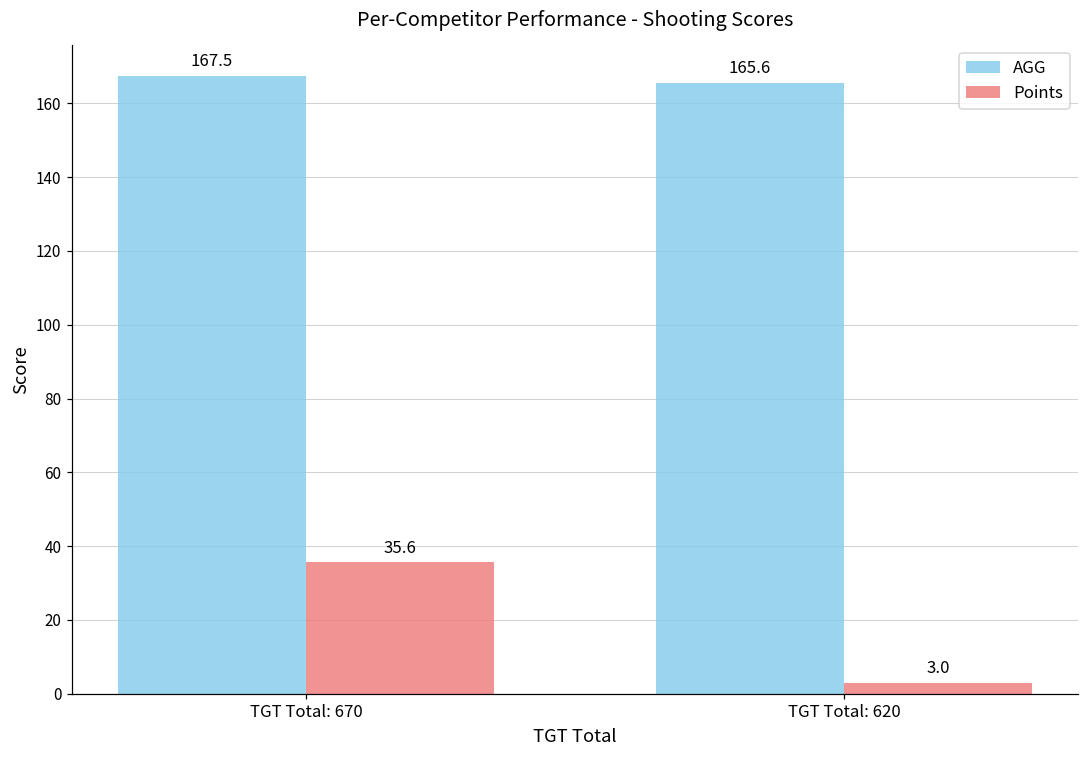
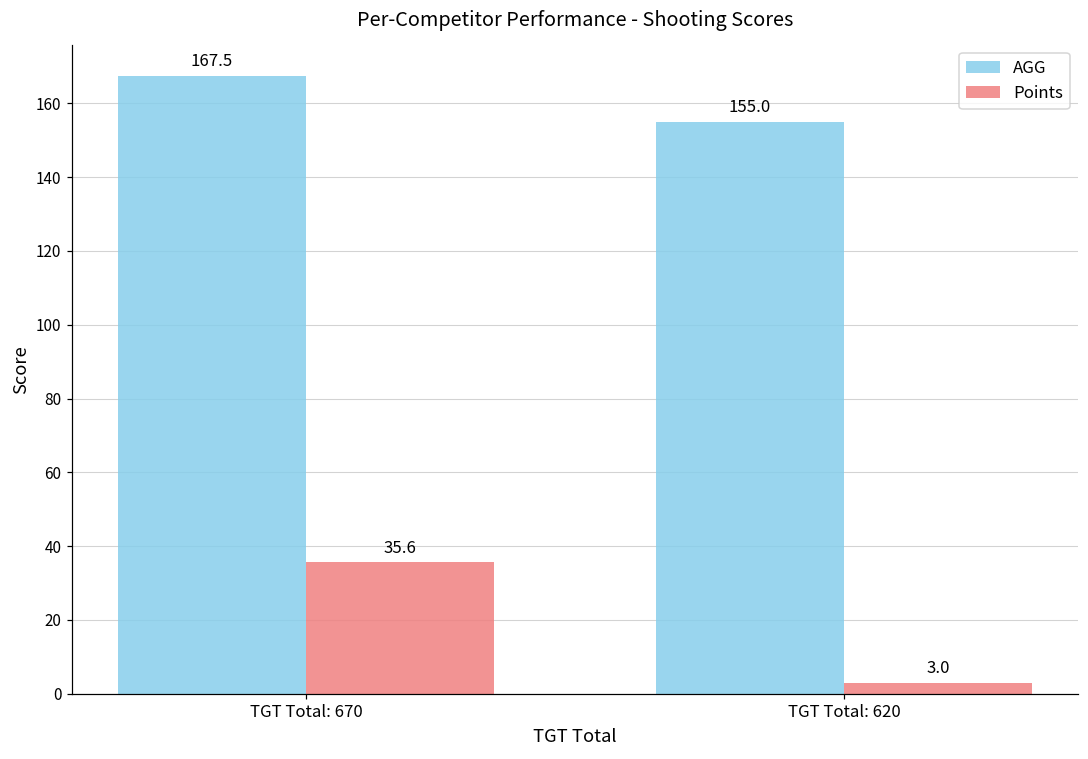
  {
    "AGG": {
      "TGT Total: 670": 167.5,
-     "TGT Total: 620": 165.6
+     "TGT Total: 620": 155.0
    },
    "Points": {
      "TGT Total: 670": 35.6,
      "TGT Total: 620": 3.0
    }
  }
